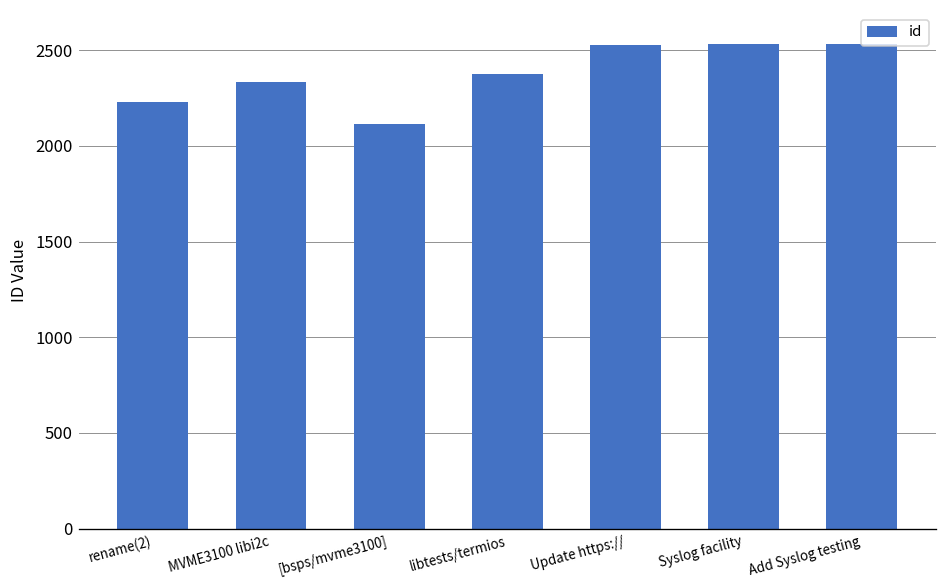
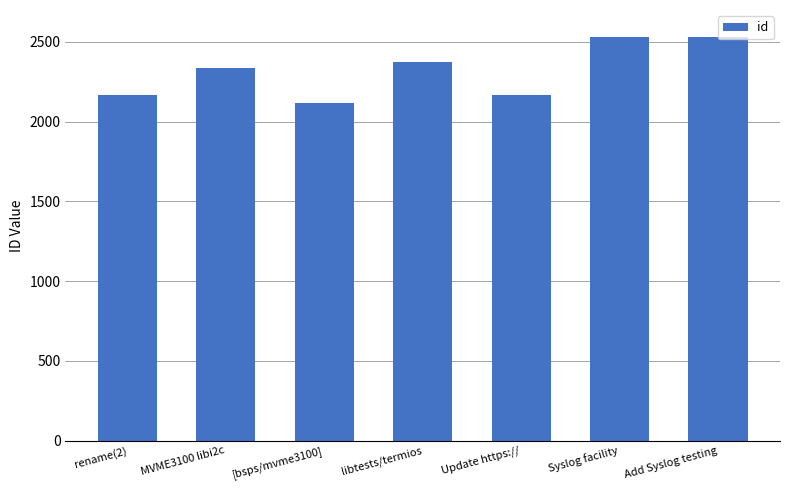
  {
-   "rename(2)": 2230,
+   "rename(2)": 2170,
    "MVME3100 libi2c": 2340,
    "[bsps/mvme3100]": 2110,
    "libtests/termios": 2370,
-   "Update https://": 2530,
+   "Update https://": 2170,
    "Syslog facility": 2530
  }
